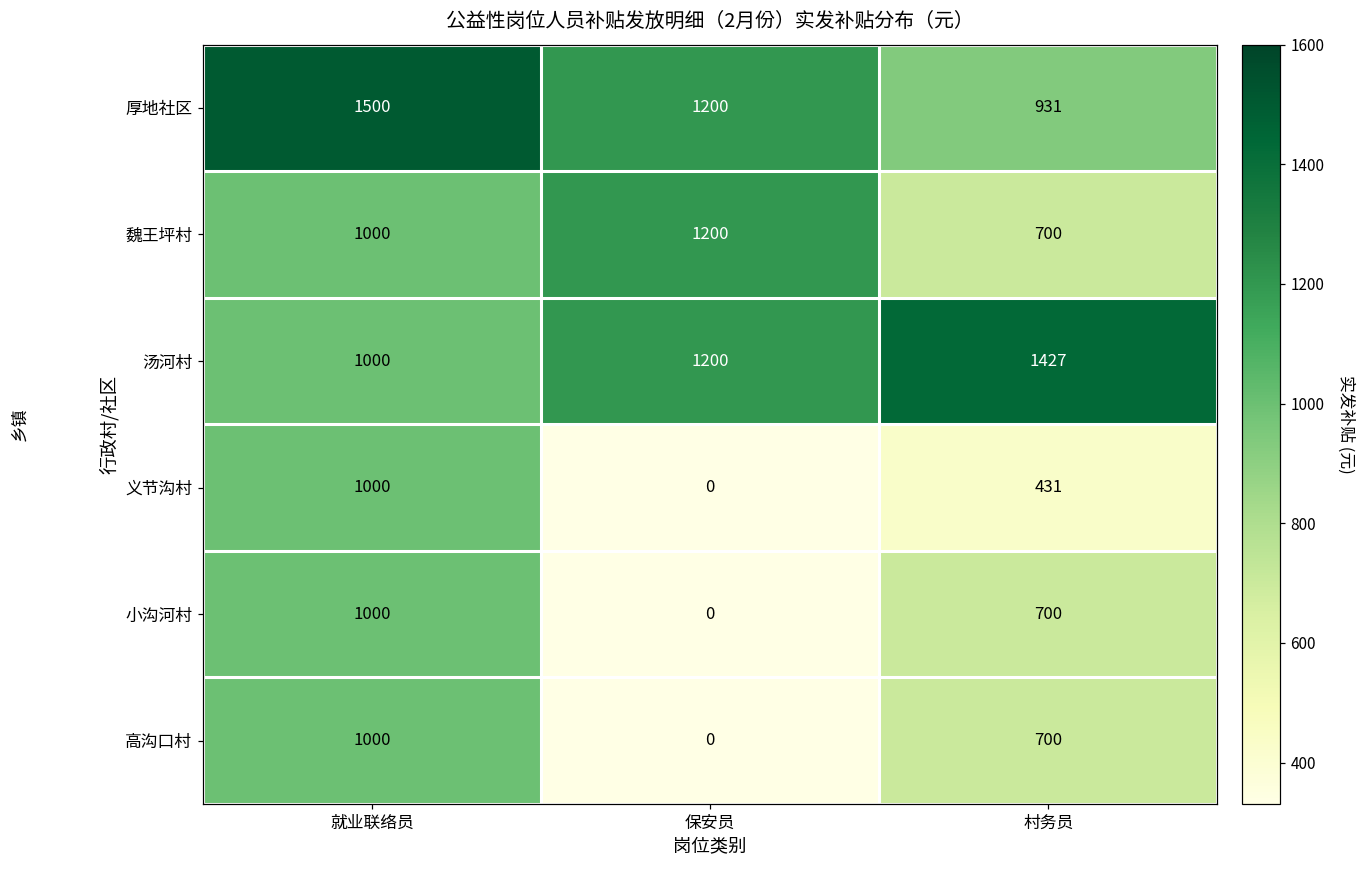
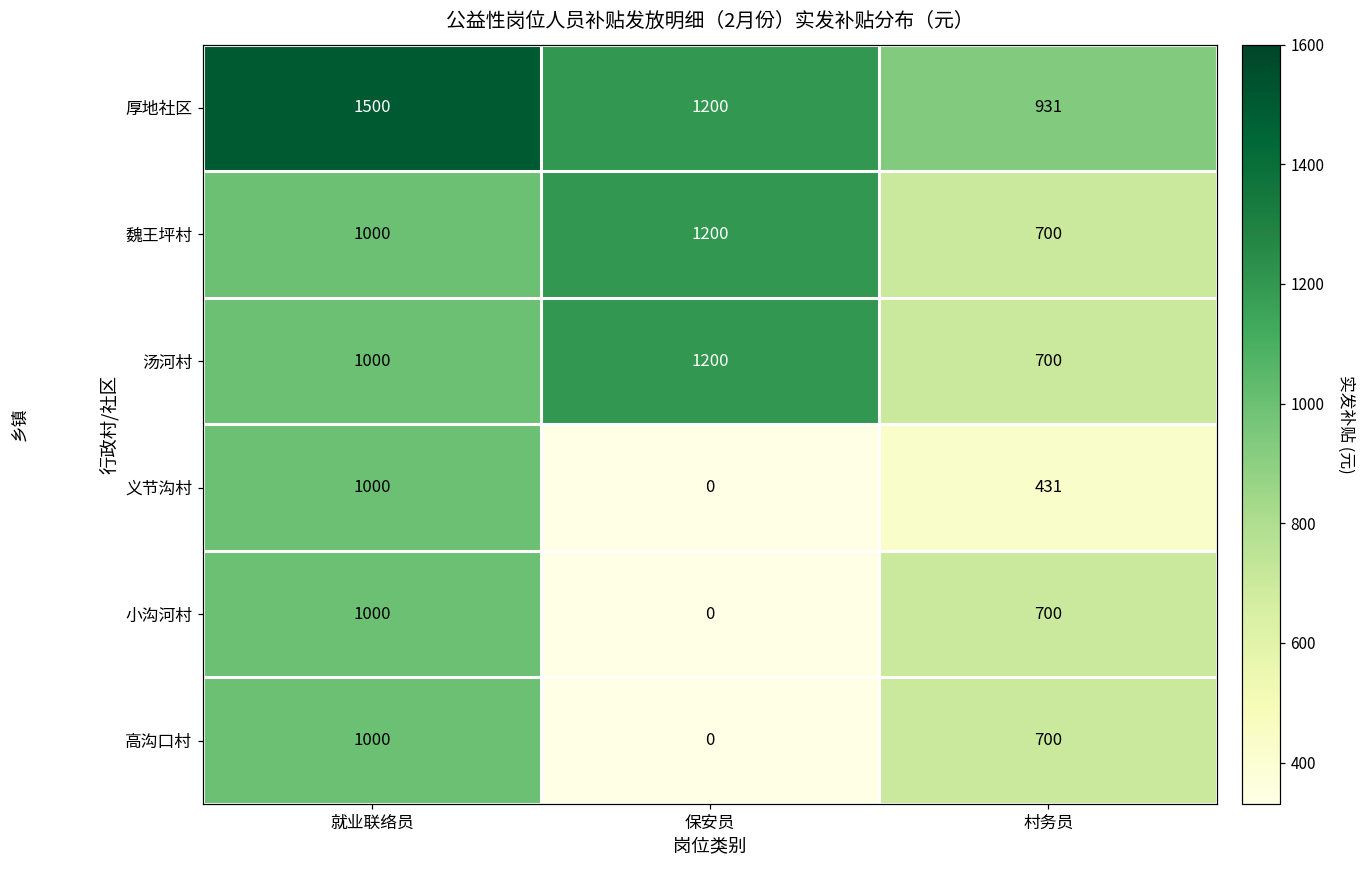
  {
    "厚地社区": {
      "就业联络员": 1500,
      "保安员": 1200,
      "村务员": 931
    },
    "魏王坪村": {
      "就业联络员": 1000,
      "保安员": 1200,
      "村务员": 700
    },
    "汤河村": {
      "就业联络员": 1000,
      "保安员": 1200,
-     "村务员": 1427
+     "村务员": 700
    },
    "义节沟村": {
      "就业联络员": 1000,
      "保安员": 0,
      "村务员": 431
    },
    "小沟河村": {
      "就业联络员": 1000,
      "保安员": 0,
      "村务员": 700
    },
    "高沟口村": {
      "就业联络员": 1000,
      "保安员": 0,
      "村务员": 700
    }
  }
